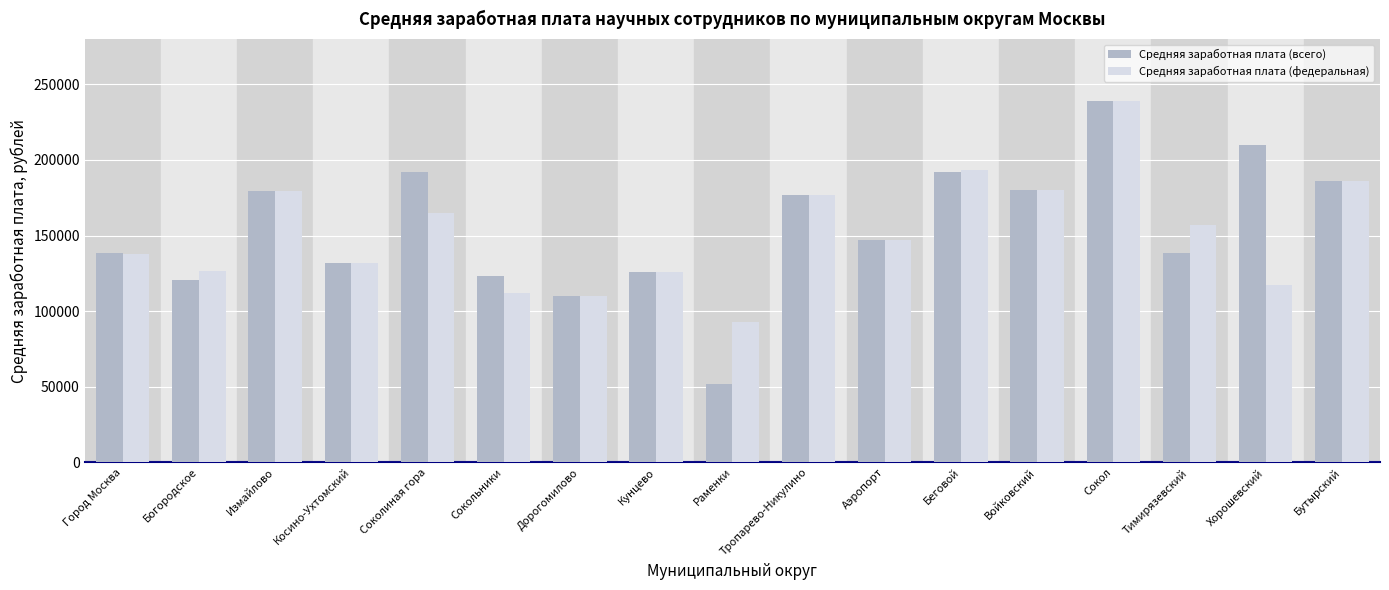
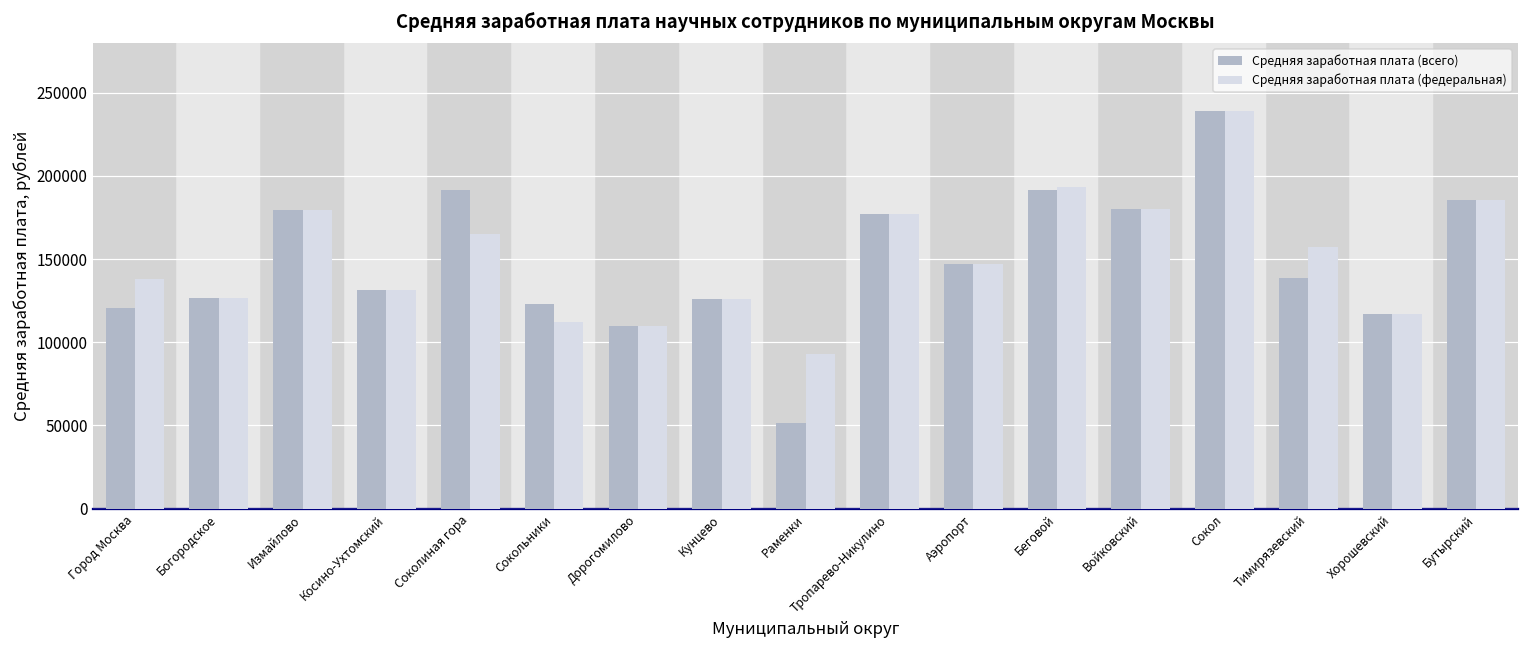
  {
    "Средняя заработная плата (всего)": {
-     "Город Москва": 139000,
-     "Богородское": 121000,
+     "Город Москва": 120000,
+     "Богородское": 126000,
      "Измайлово": 180000,
      "Косино-Ухтомский": 132000,
      "Соколиная гора": 192000,
      "Сокольники": 123000,
      "Дорогомилово": 110000,
      "Кунцево": 126000,
      "Раменки": 52000,
      "Тропарево-Никулино": 177000,
      "Аэропорт": 147000,
      "Беговой": 192000,
      "Войковский": 180000,
      "Сокол": 239000,
      "Тимирязевский": 139000,
-     "Хорошевский": 210000,
+     "Хорошевский": 117000,
      "Бутырский": 186000
    },
    "Средняя заработная плата (федеральная)": {
      "Город Москва": 138000,
      "Богородское": 126000,
      "Измайлово": 180000,
      "Косино-Ухтомский": 132000,
      "Соколиная гора": 165000,
      "Сокольники": 112000,
      "Дорогомилово": 110000,
      "Кунцево": 126000,
      "Раменки": 93000,
      "Тропарево-Никулино": 177000,
      "Аэропорт": 147000,
      "Беговой": 193000,
      "Войковский": 180000,
      "Сокол": 239000,
      "Тимирязевский": 157000,
      "Хорошевский": 117000,
      "Бутырский": 186000
    }
  }
